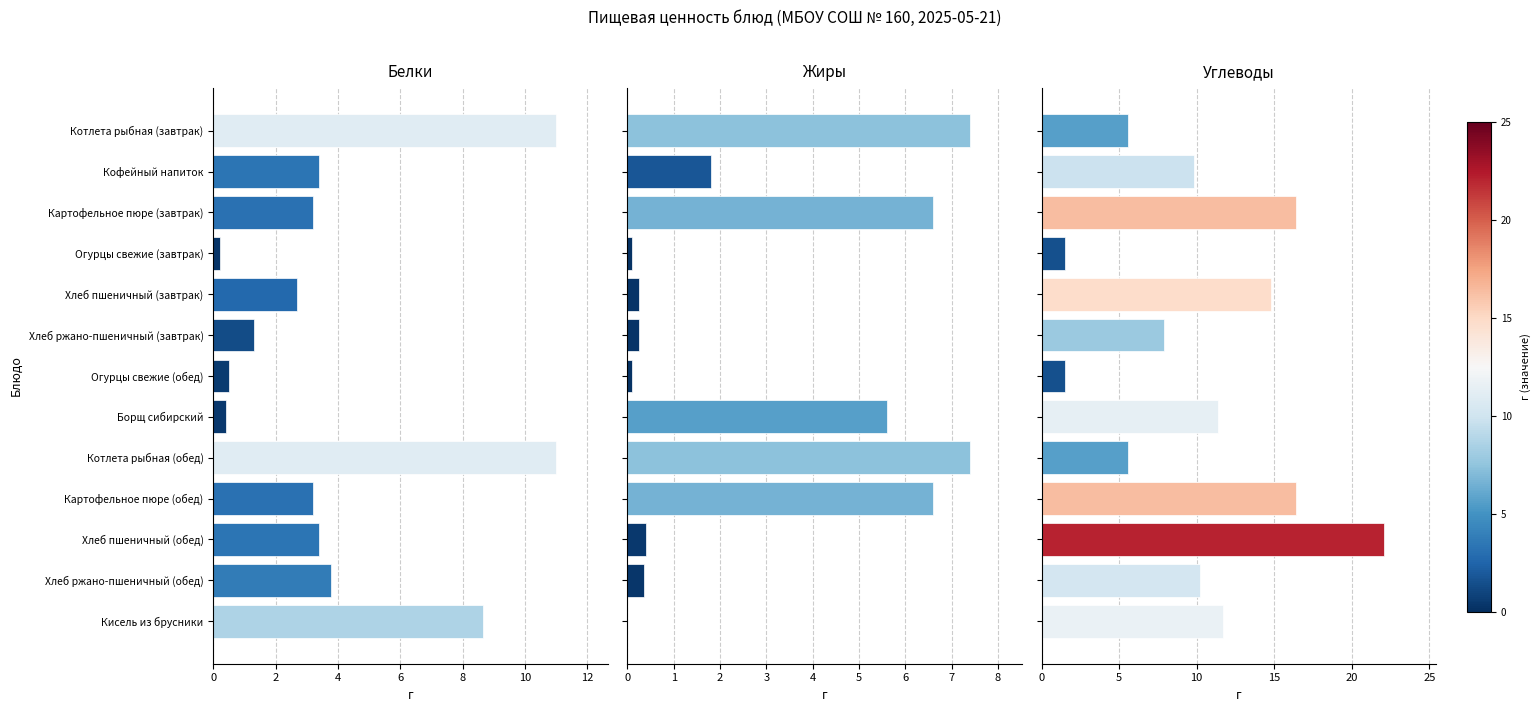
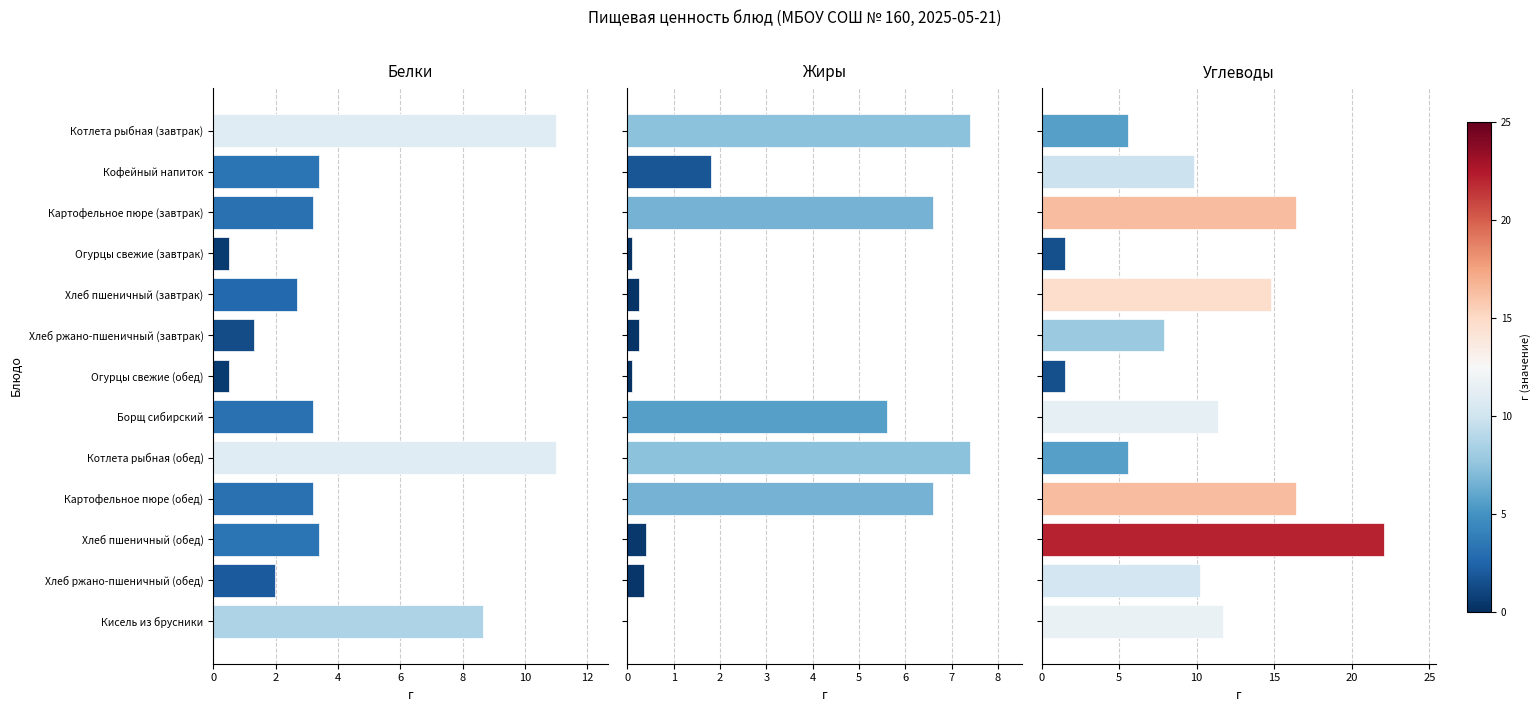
  {
    "Белки": {
      "Котлета рыбная (завтрак)": 11.0,
      "Кофейный напиток": 3.4,
      "Картофельное пюре (завтрак)": 3.2,
-     "Огурцы свежие (завтрак)": 0.2,
+     "Огурцы свежие (завтрак)": 0.5,
      "Хлеб пшеничный (завтрак)": 2.7,
      "Хлеб ржано-пшеничный (завтрак)": 1.3,
      "Огурцы свежие (обед)": 0.5,
-     "Борщ сибирский": 0.4,
+     "Борщ сибирский": 3.2,
      "Котлета рыбная (обед)": 11.0,
      "Картофельное пюре (обед)": 3.2,
      "Хлеб пшеничный (обед)": 3.4,
-     "Хлеб ржано-пшеничный (обед)": 3.8,
+     "Хлеб ржано-пшеничный (обед)": 2.0,
      "Кисель из брусники": 8.7
    }
  }
